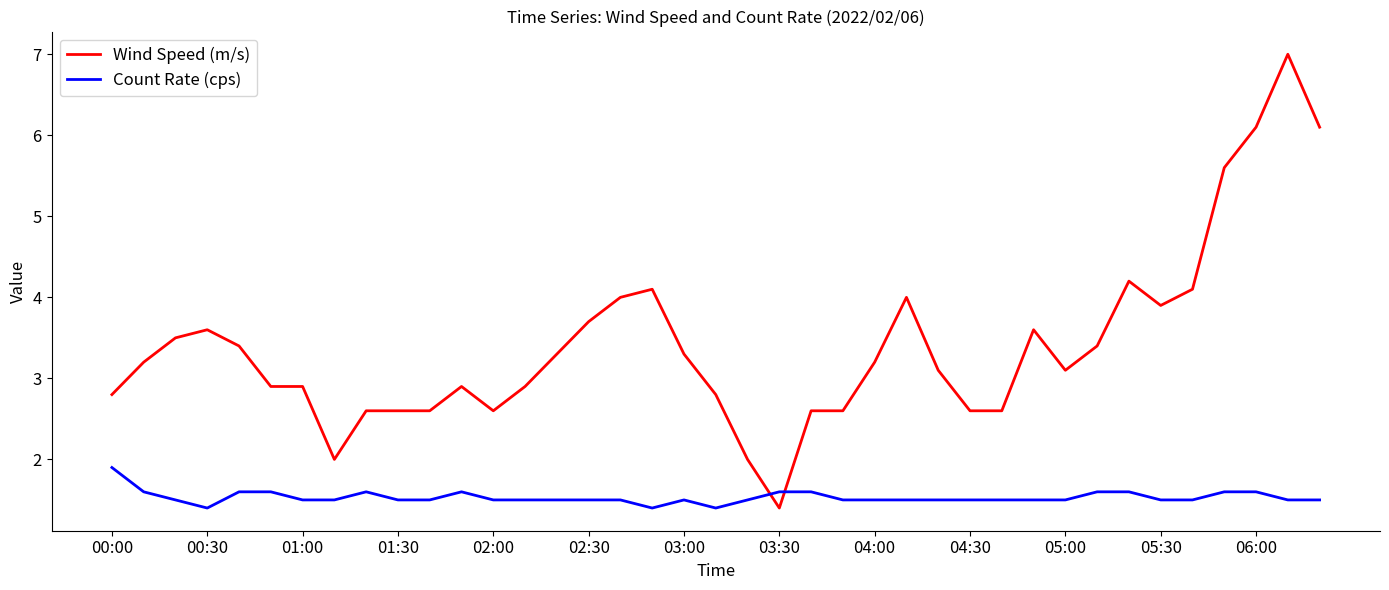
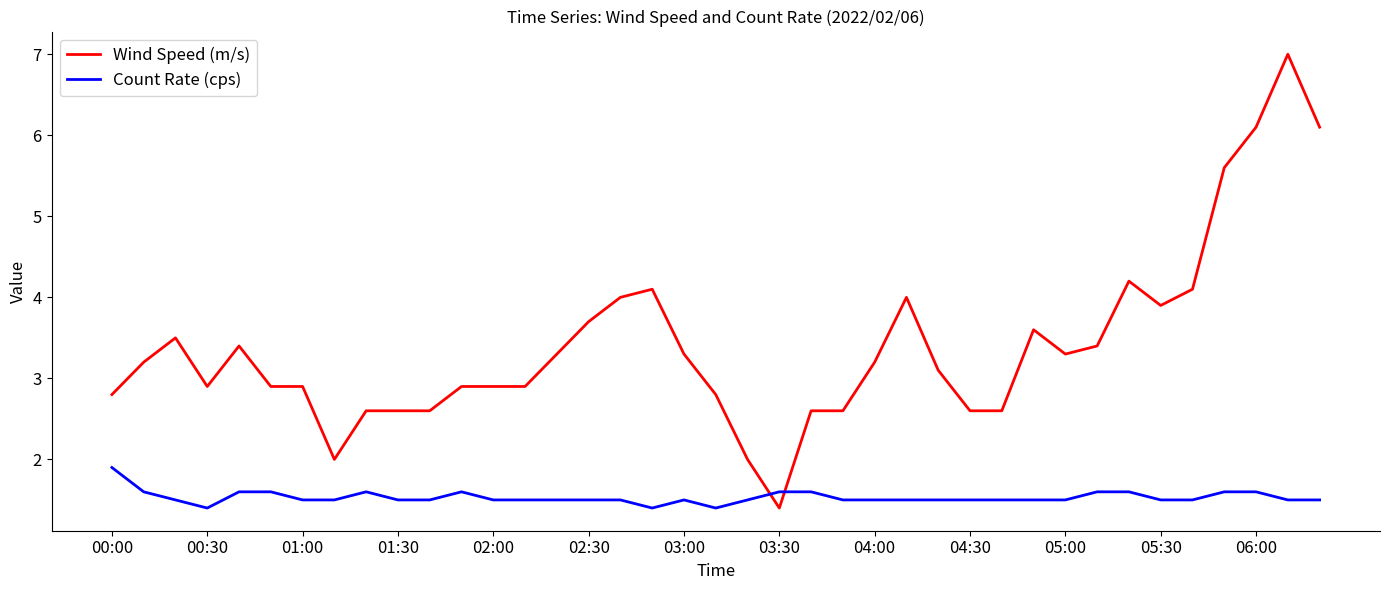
  {
    "Wind Speed (m/s)": {
      "00:00": 2.8,
-     "00:30": 3.6,
+     "00:30": 2.9,
      "01:00": 2.9,
      "01:30": 2.6,
-     "02:00": 2.6,
+     "02:00": 2.9,
      "02:30": 3.7,
      "03:00": 3.3,
      "03:30": 1.4,
      "04:00": 3.2,
      "04:30": 2.6,
-     "05:00": 3.1,
+     "05:00": 3.3,
      "05:30": 3.9,
      "06:00": 6.1
    },
    "Count Rate (cps)": {
      "00:00": 1.9,
      "00:30": 1.4,
      "01:00": 1.5,
      "01:30": 1.5,
      "02:00": 1.5,
      "02:30": 1.5,
      "03:00": 1.5,
      "03:30": 1.6,
      "04:00": 1.5,
      "04:30": 1.5,
      "05:00": 1.5,
      "05:30": 1.5,
      "06:00": 1.6
    }
  }
